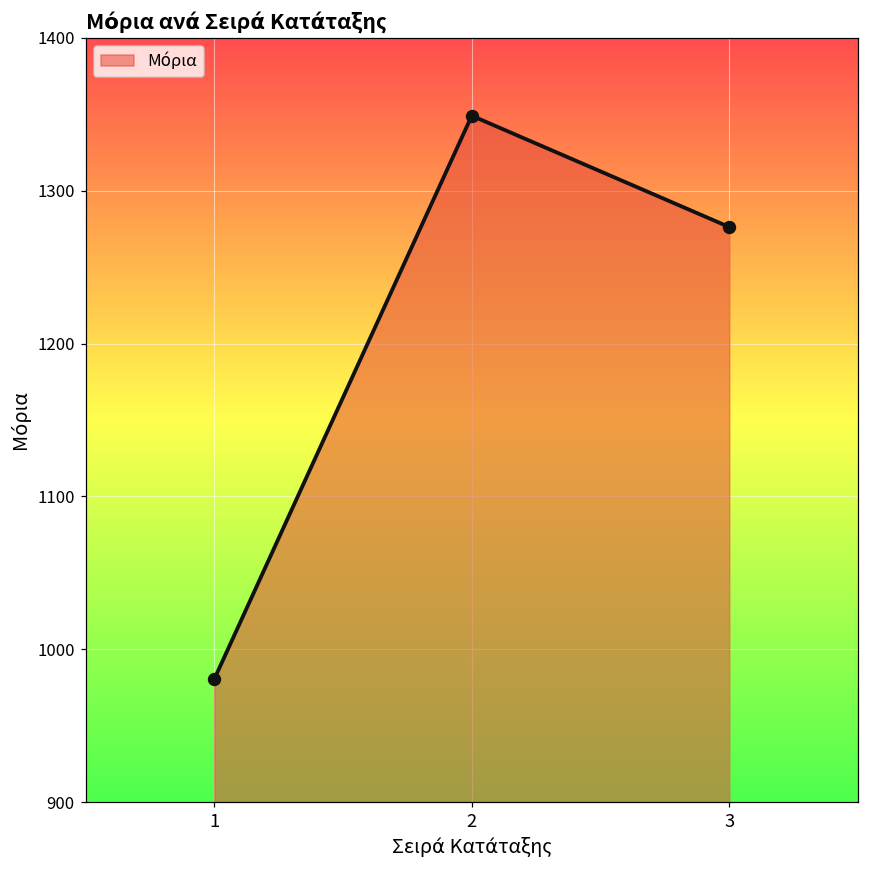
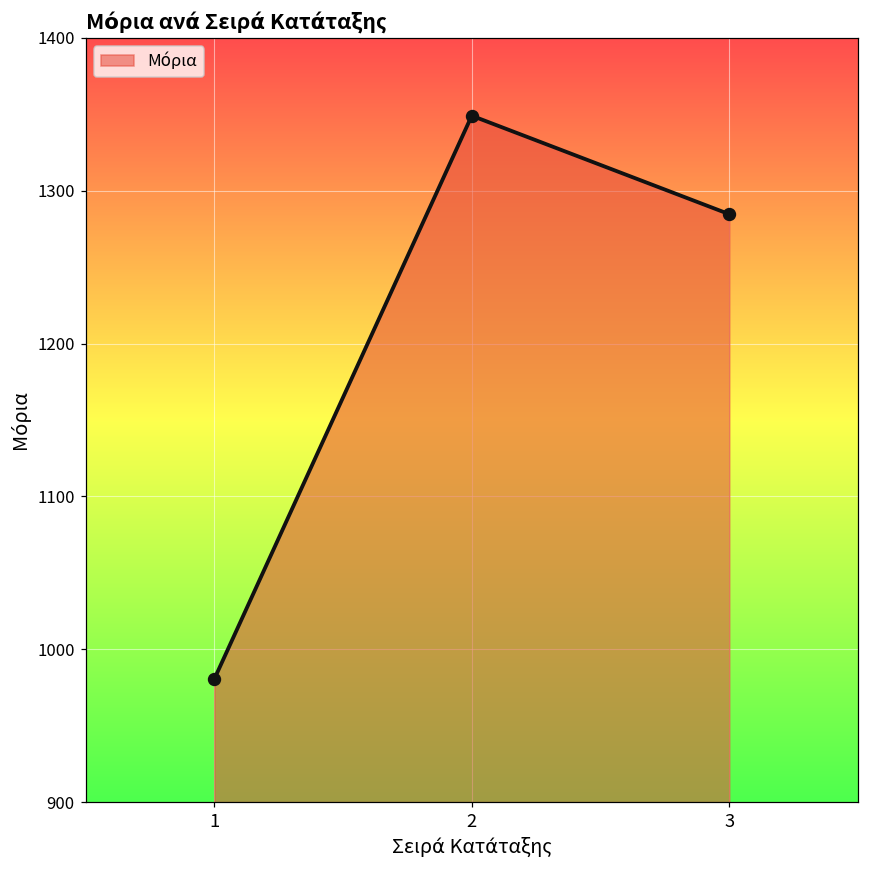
  {
    "1": 981,
    "2": 1349,
-   "3": 1276
+   "3": 1285
  }
